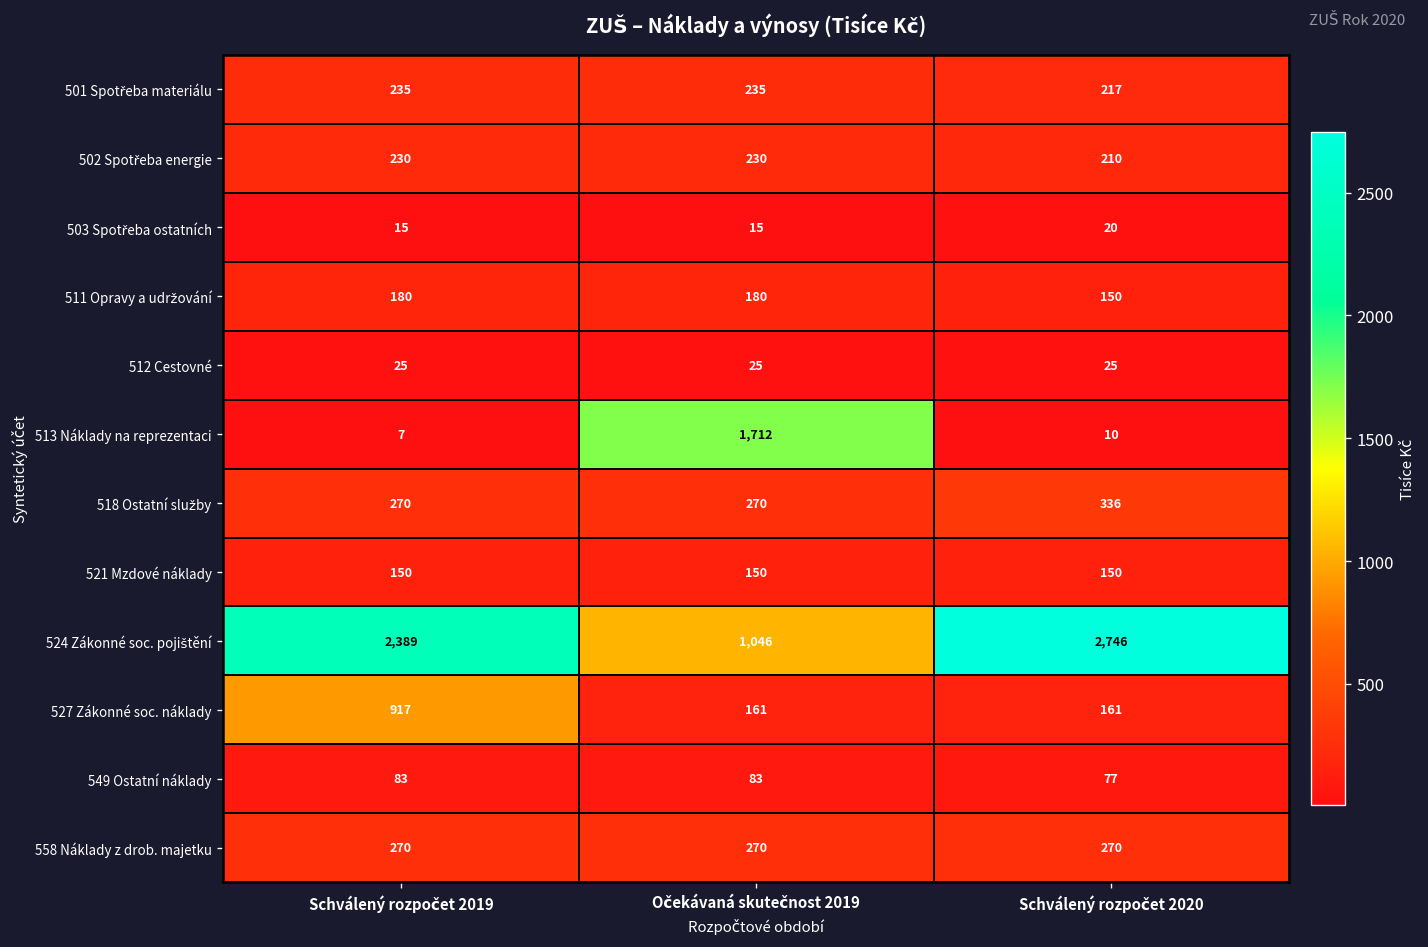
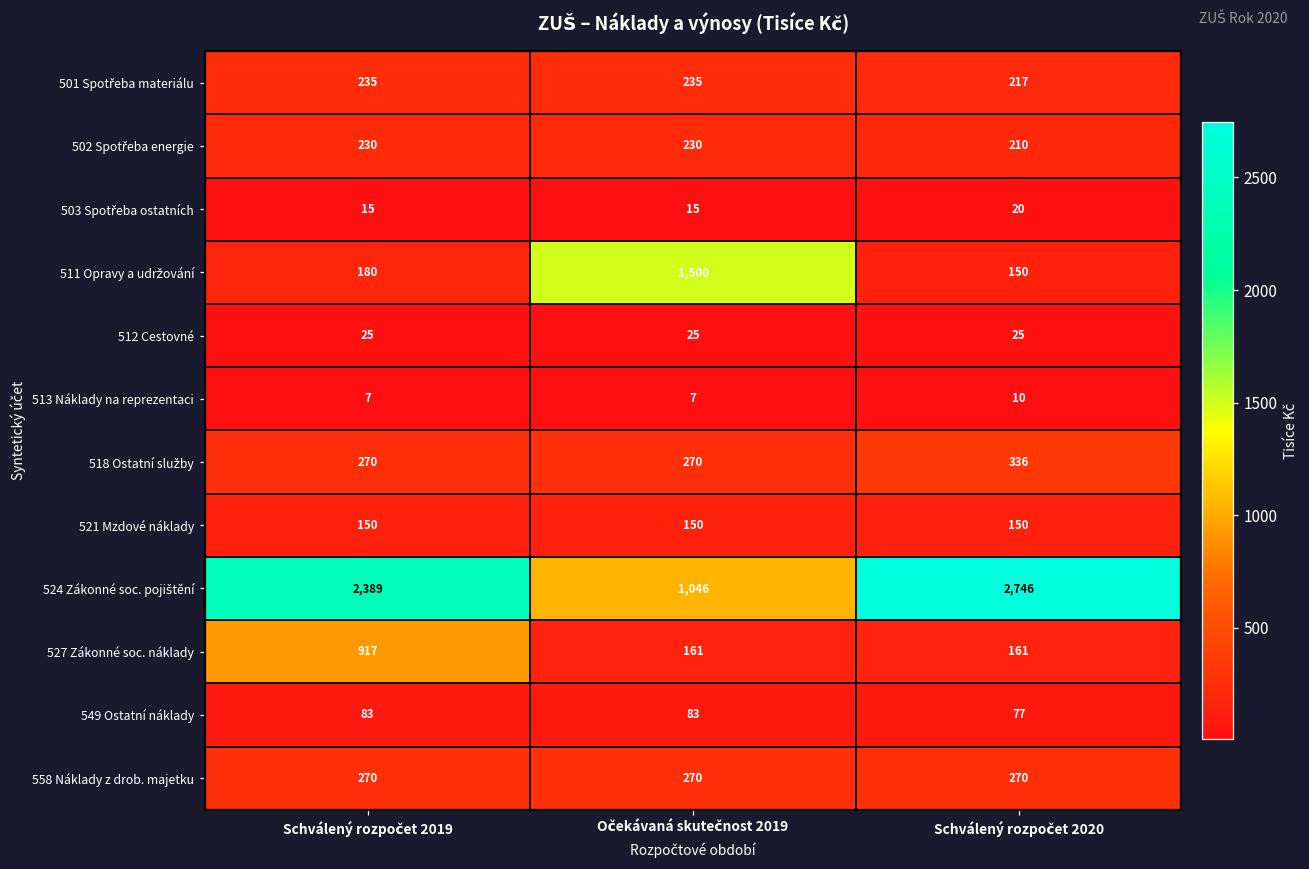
  {
    "501 Spotřeba materiálu": {
      "Schválený rozpočet 2019": "235",
      "Očekávaná skutečnost 2019": "235",
      "Schválený rozpočet 2020": "217"
    },
    "502 Spotřeba energie": {
      "Schválený rozpočet 2019": "230",
      "Očekávaná skutečnost 2019": "230",
      "Schválený rozpočet 2020": "210"
    },
    "503 Spotřeba ostatních": {
      "Schválený rozpočet 2019": "15",
      "Očekávaná skutečnost 2019": "15",
      "Schválený rozpočet 2020": "20"
    },
    "511 Opravy a udržování": {
      "Schválený rozpočet 2019": "180",
-     "Očekávaná skutečnost 2019": "180",
+     "Očekávaná skutečnost 2019": "1,500",
      "Schválený rozpočet 2020": "150"
    },
    "512 Cestovné": {
      "Schválený rozpočet 2019": "25",
      "Očekávaná skutečnost 2019": "25",
      "Schválený rozpočet 2020": "25"
    },
    "513 Náklady na reprezentaci": {
      "Schválený rozpočet 2019": "7",
-     "Očekávaná skutečnost 2019": "1,712",
+     "Očekávaná skutečnost 2019": "7",
      "Schválený rozpočet 2020": "10"
    },
    "518 Ostatní služby": {
      "Schválený rozpočet 2019": "270",
      "Očekávaná skutečnost 2019": "270",
      "Schválený rozpočet 2020": "336"
    },
    "521 Mzdové náklady": {
      "Schválený rozpočet 2019": "150",
      "Očekávaná skutečnost 2019": "150",
      "Schválený rozpočet 2020": "150"
    },
    "524 Zákonné soc. pojištění": {
      "Schválený rozpočet 2019": "2,389",
      "Očekávaná skutečnost 2019": "1,046",
      "Schválený rozpočet 2020": "2,746"
    },
    "527 Zákonné soc. náklady": {
      "Schválený rozpočet 2019": "917",
      "Očekávaná skutečnost 2019": "161",
      "Schválený rozpočet 2020": "161"
    },
    "549 Ostatní náklady": {
      "Schválený rozpočet 2019": "83",
      "Očekávaná skutečnost 2019": "83",
      "Schválený rozpočet 2020": "77"
    },
    "558 Náklady z drob. majetku": {
      "Schválený rozpočet 2019": "270",
      "Očekávaná skutečnost 2019": "270",
      "Schválený rozpočet 2020": "270"
    }
  }
